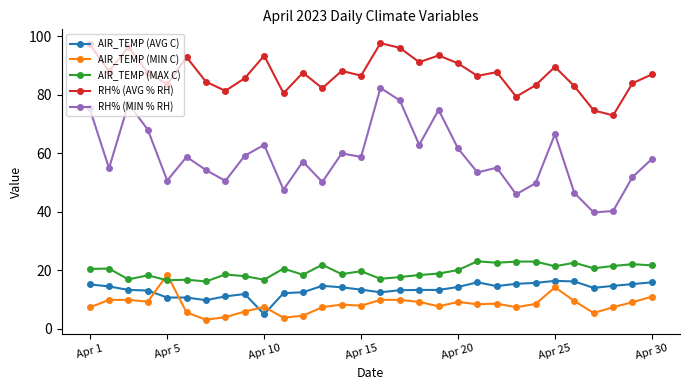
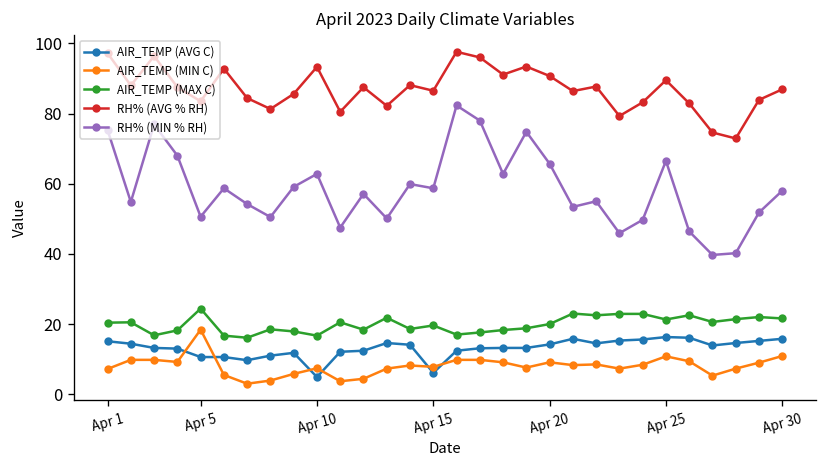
  {
    "AIR_TEMP (AVG C)": {
      "Apr 1": 15,
      "Apr 5": 11,
      "Apr 10": 5,
-     "Apr 15": 13,
+     "Apr 15": 6,
      "Apr 20": 14,
      "Apr 25": 16,
      "Apr 30": 16
    },
    "AIR_TEMP (MIN C)": {
      "Apr 1": 7,
      "Apr 5": 18,
      "Apr 10": 7,
      "Apr 15": 8,
      "Apr 20": 9,
-     "Apr 25": 14,
+     "Apr 25": 11,
      "Apr 30": 11
    },
    "AIR_TEMP (MAX C)": {
      "Apr 1": 20,
-     "Apr 5": 17,
+     "Apr 5": 24,
      "Apr 10": 17,
      "Apr 15": 20,
      "Apr 20": 20,
      "Apr 25": 21,
      "Apr 30": 22
    },
    "RH% (AVG % RH)": {
      "Apr 10": 93,
      "Apr 15": 87,
      "Apr 20": 91,
      "Apr 25": 90,
      "Apr 30": 87
    },
    "RH% (MIN % RH)": {
      "Apr 5": 51,
      "Apr 10": 63,
      "Apr 15": 59,
-     "Apr 20": 62,
+     "Apr 20": 66,
      "Apr 25": 67,
      "Apr 30": 58
    }
  }
